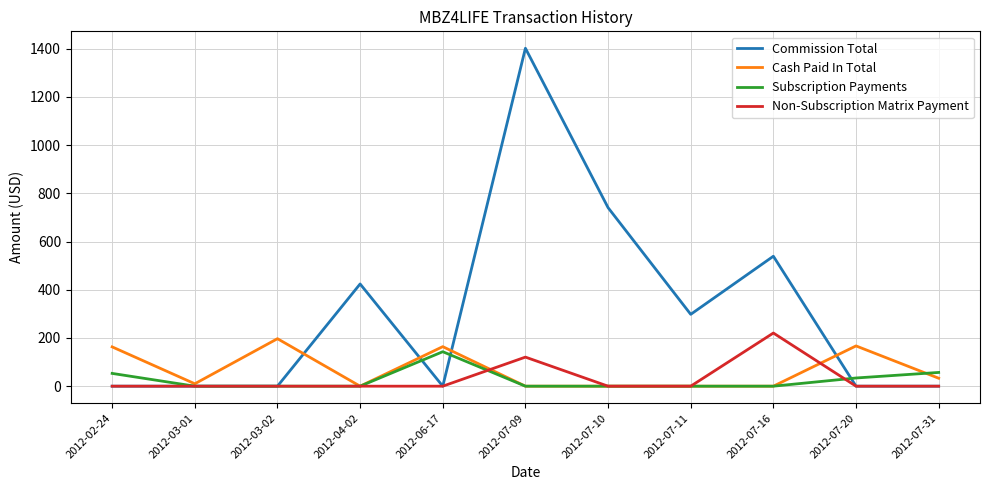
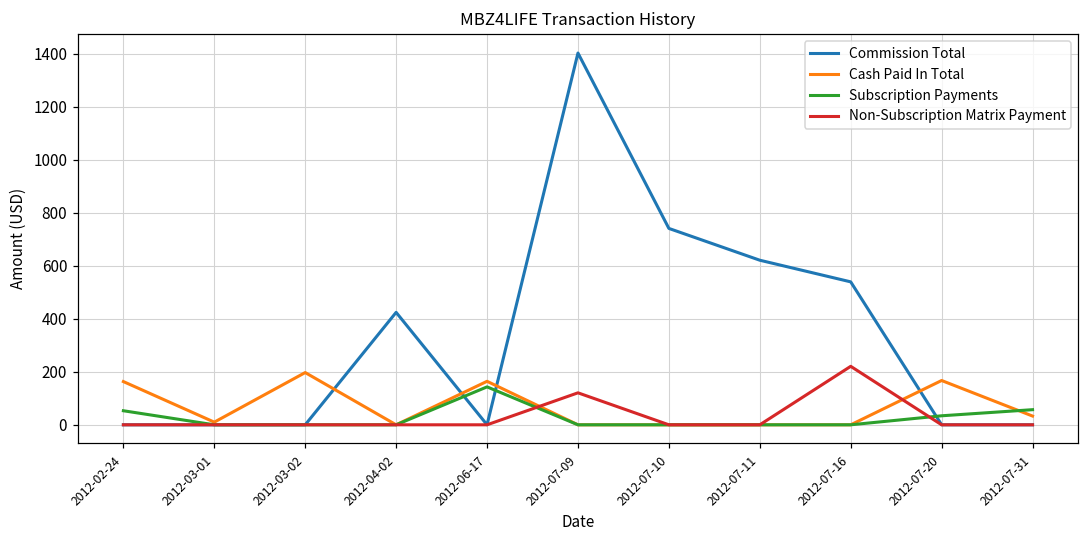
  {
    "Commission Total": {
      "2012-04-02": 420,
      "2012-07-09": 1400,
      "2012-07-10": 740,
-     "2012-07-11": 300,
+     "2012-07-11": 620,
      "2012-07-16": 540
    },
    "Cash Paid In Total": {
      "2012-02-24": 160,
      "2012-03-02": 200,
      "2012-06-17": 160,
      "2012-07-20": 170,
      "2012-07-31": 30
    },
    "Subscription Payments": {
      "2012-02-24": 50,
      "2012-06-17": 140,
      "2012-07-20": 30,
      "2012-07-31": 60
    },
    "Non-Subscription Matrix Payment": {
      "2012-07-09": 120,
      "2012-07-16": 220
    }
  }
